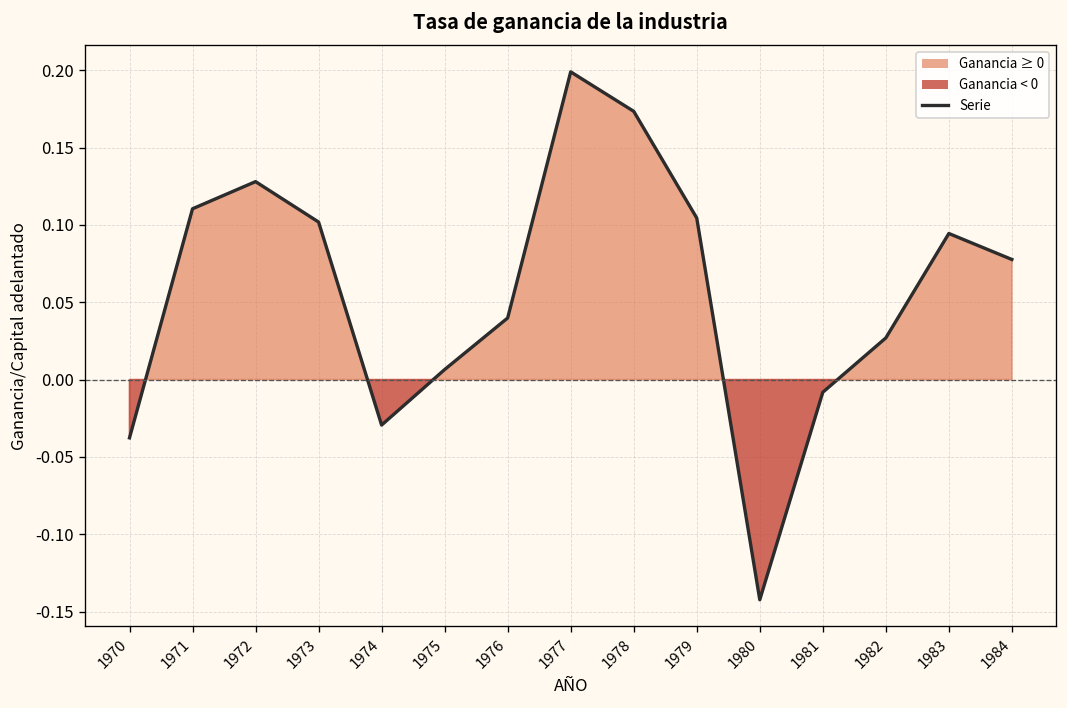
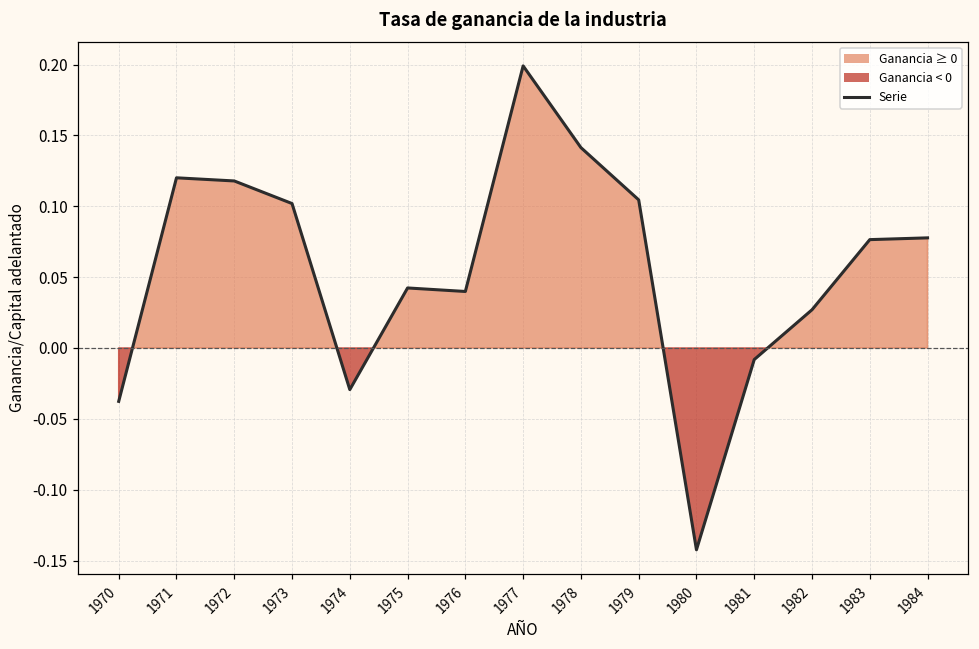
  {
    "1970": -0.038,
-   "1971": 0.110,
-   "1972": 0.128,
+   "1971": 0.120,
+   "1972": 0.118,
    "1973": 0.102,
    "1974": -0.029,
-   "1975": 0.007,
+   "1975": 0.042,
    "1976": 0.040,
    "1977": 0.199,
-   "1978": 0.174,
+   "1978": 0.141,
    "1979": 0.105,
    "1980": -0.142,
    "1981": -0.008,
    "1982": 0.027,
-   "1983": 0.095,
+   "1983": 0.076,
    "1984": 0.078
  }
